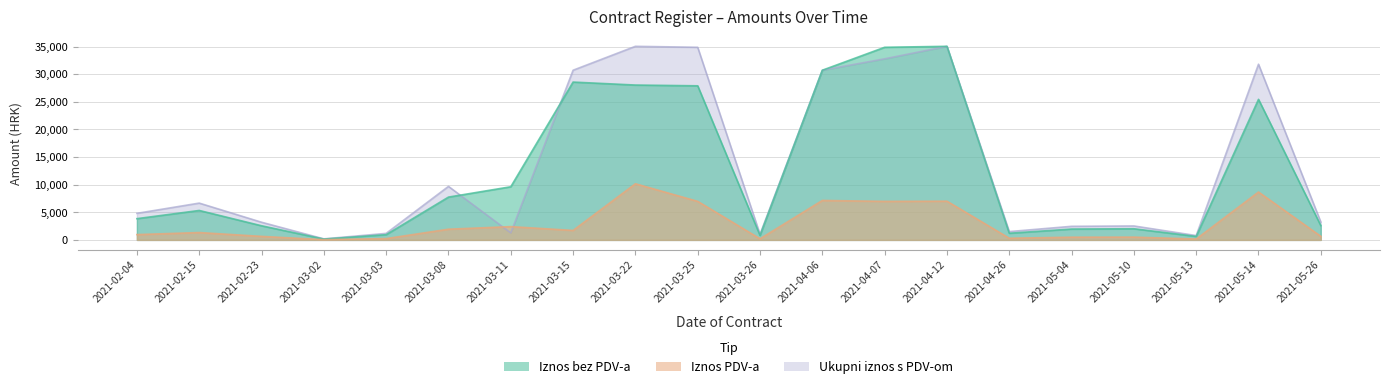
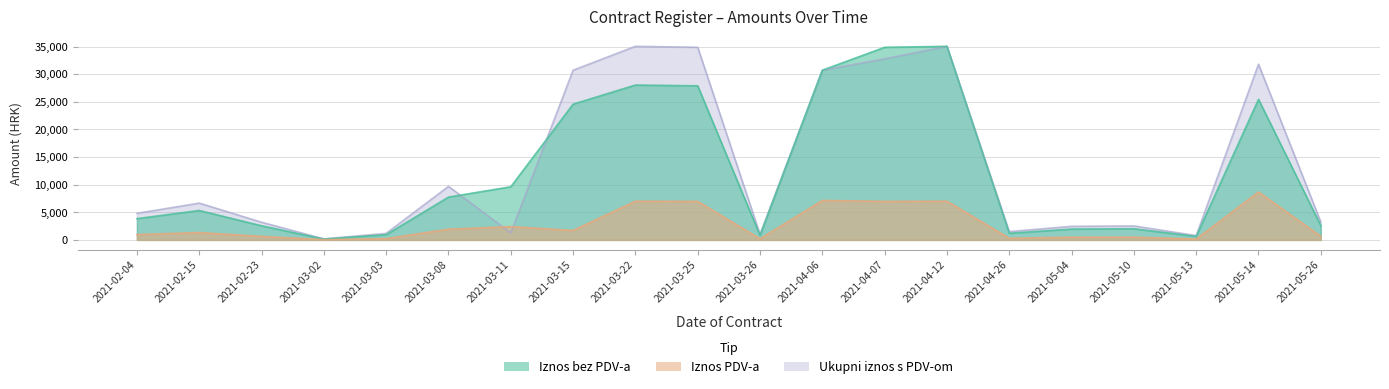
  {
    "Ukupni iznos s PDV-om": {
      "2021-02-04": "5,000",
      "2021-02-15": "7,000",
      "2021-02-23": "3,000",
      "2021-03-08": "10,000",
      "2021-03-11": "1,000",
      "2021-03-15": "31,000",
      "2021-03-22": "35,000",
      "2021-03-25": "35,000",
      "2021-04-07": "33,000",
      "2021-05-04": "2,000",
      "2021-05-10": "3,000",
      "2021-05-14": "32,000",
      "2021-05-26": "3,000"
    },
    "Iznos bez PDV-a": {
      "2021-02-04": "4,000",
      "2021-02-15": "5,000",
      "2021-02-23": "3,000",
      "2021-03-08": "8,000",
      "2021-03-11": "10,000",
-     "2021-03-15": "29,000",
+     "2021-03-15": "25,000",
      "2021-03-22": "28,000",
      "2021-03-25": "28,000",
      "2021-04-07": "35,000",
      "2021-05-04": "2,000",
      "2021-05-10": "2,000",
      "2021-05-14": "25,000",
      "2021-05-26": "3,000"
    },
    "Iznos PDV-a": {
      "2021-02-04": "1,000",
      "2021-02-15": "1,000",
      "2021-02-23": "1,000",
      "2021-03-03": "0",
      "2021-03-08": "2,000",
      "2021-03-11": "2,000",
      "2021-03-15": "2,000",
-     "2021-03-22": "10,000",
+     "2021-03-22": "7,000",
      "2021-03-25": "7,000",
      "2021-03-26": "0",
      "2021-04-06": "7,000",
      "2021-04-07": "7,000",
      "2021-04-12": "7,000",
      "2021-04-26": "0",
      "2021-05-04": "0",
      "2021-05-10": "1,000",
      "2021-05-13": "0",
      "2021-05-14": "9,000",
      "2021-05-26": "1,000"
    }
  }
